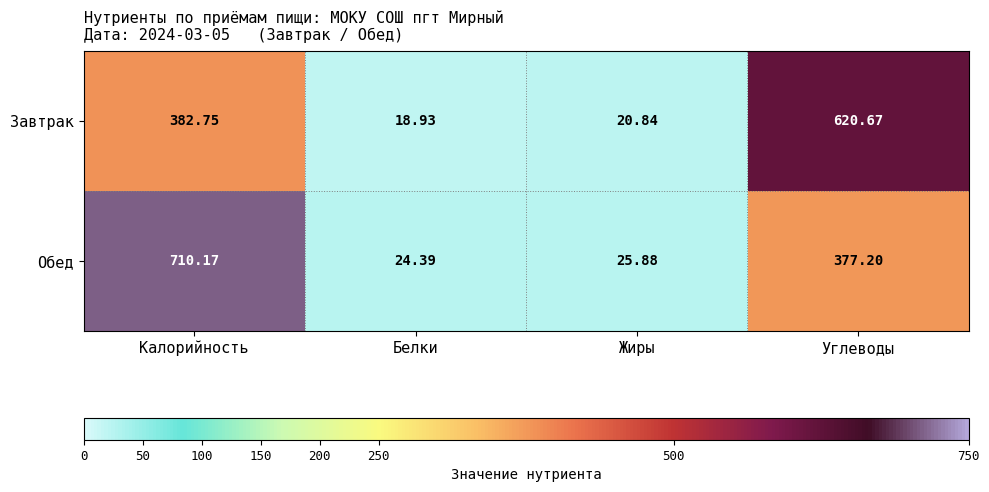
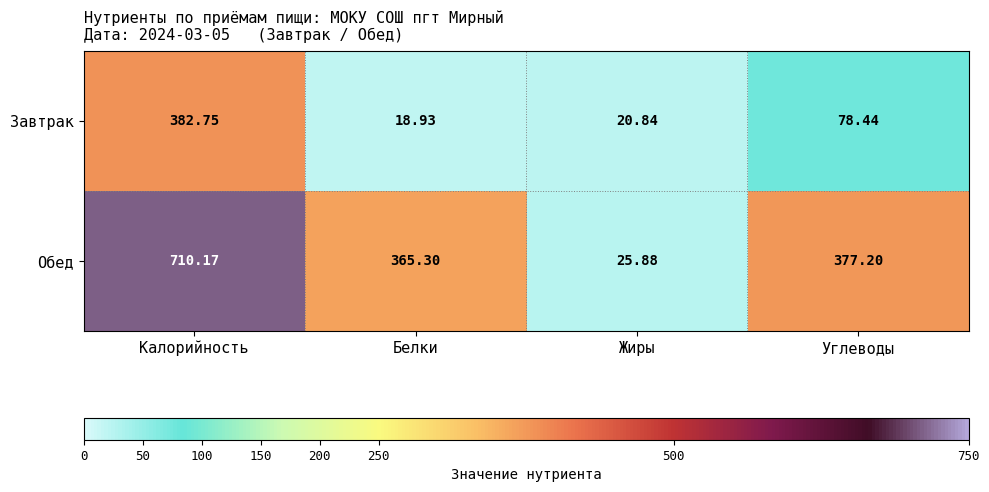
  {
    "Завтрак": {
      "Калорийность": 382.75,
      "Белки": 18.93,
      "Жиры": 20.84,
-     "Углеводы": 620.67
+     "Углеводы": 78.44
    },
    "Обед": {
      "Калорийность": 710.17,
-     "Белки": 24.39,
+     "Белки": 365.30,
      "Жиры": 25.88,
      "Углеводы": 377.20
    }
  }
